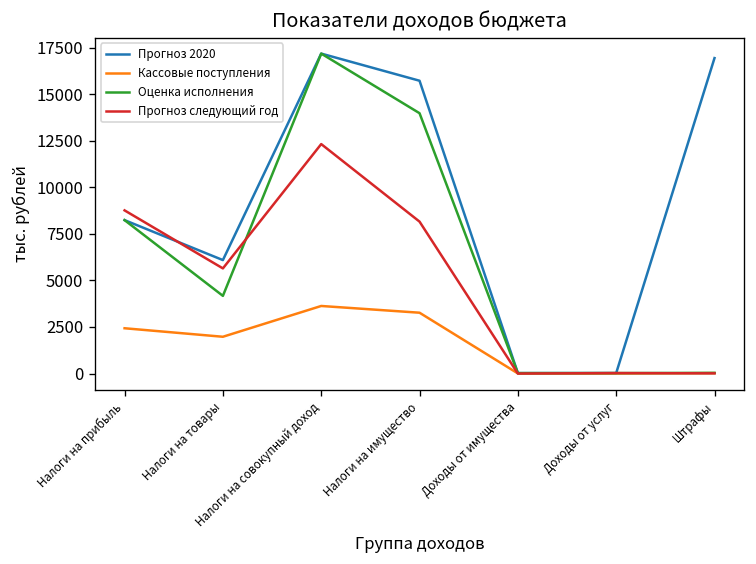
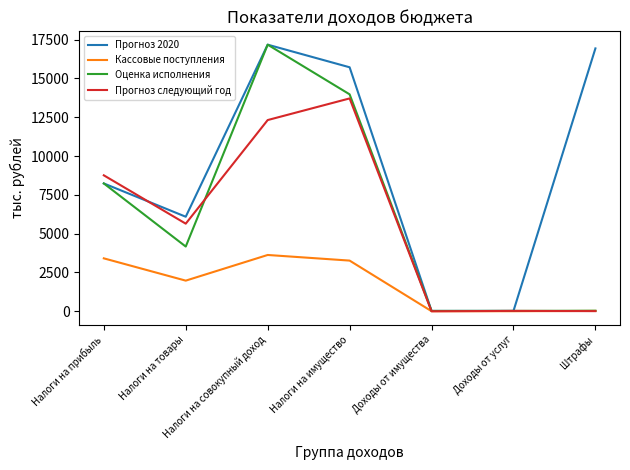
  {
    "Прогноз 2020": {
      "Налоги на товары": 6100,
      "Налоги на имущество": 15700,
      "Штрафы": 16900
    },
    "Кассовые поступления": {
-     "Налоги на прибыль": 2400,
+     "Налоги на прибыль": 3400,
      "Налоги на товары": 2000,
      "Налоги на совокупный доход": 3600,
      "Налоги на имущество": 3300
    },
    "Оценка исполнения": {
      "Налоги на товары": 4200,
      "Налоги на имущество": 14000
    },
    "Прогноз следующий год": {
      "Налоги на прибыль": 8800,
      "Налоги на товары": 5600,
      "Налоги на совокупный доход": 12300,
-     "Налоги на имущество": 8200
+     "Налоги на имущество": 13700
    }
  }
